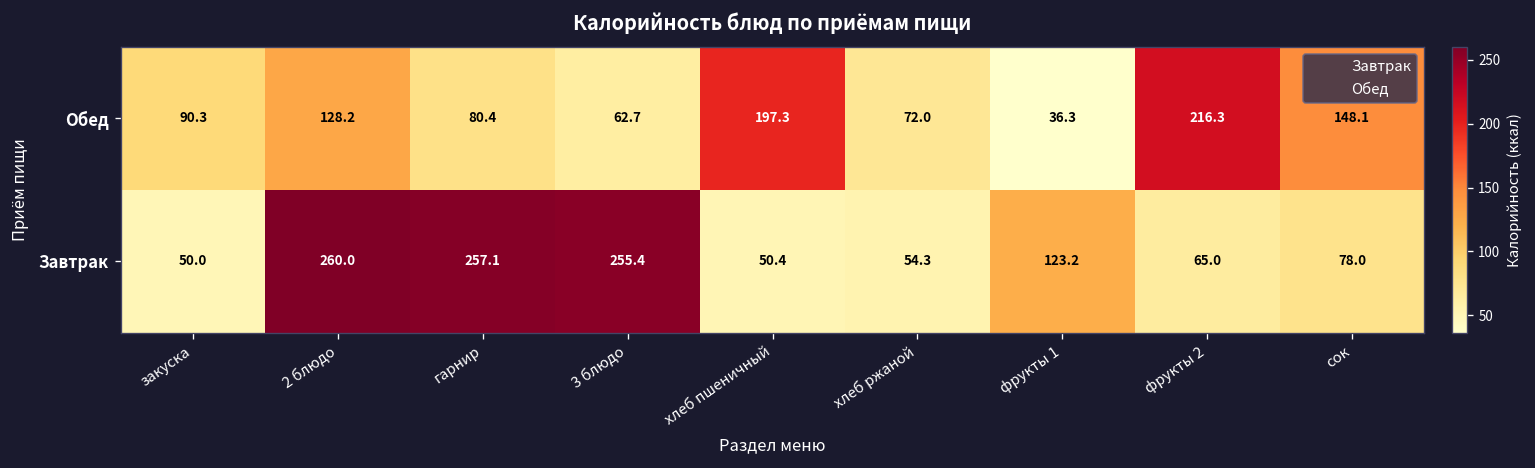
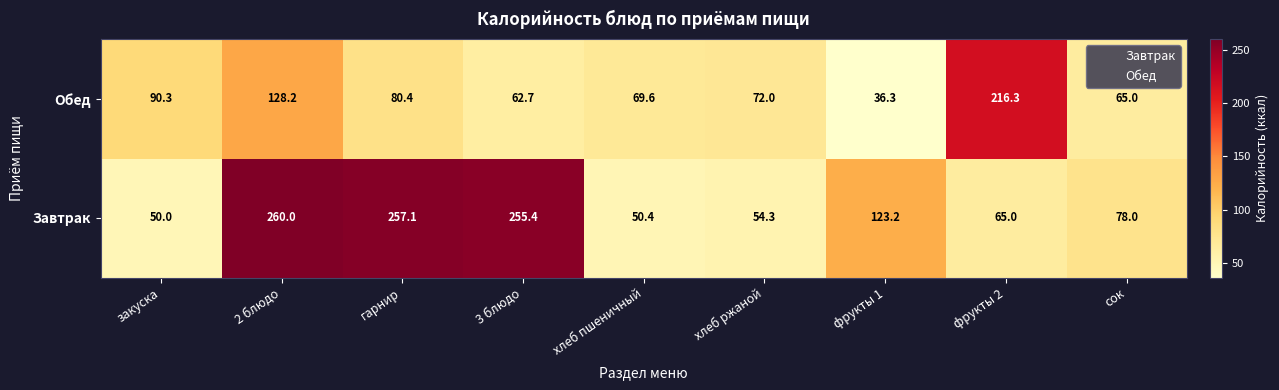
  {
    "Обед": {
      "закуска": 90.3,
      "2 блюдо": 128.2,
      "гарнир": 80.4,
      "3 блюдо": 62.7,
-     "хлеб пшеничный": 197.3,
+     "хлеб пшеничный": 69.6,
      "хлеб ржаной": 72.0,
      "фрукты 1": 36.3,
      "фрукты 2": 216.3,
-     "сок": 148.1
+     "сок": 65.0
    },
    "Завтрак": {
      "закуска": 50.0,
      "2 блюдо": 260.0,
      "гарнир": 257.1,
      "3 блюдо": 255.4,
      "хлеб пшеничный": 50.4,
      "хлеб ржаной": 54.3,
      "фрукты 1": 123.2,
      "фрукты 2": 65.0,
      "сок": 78.0
    }
  }
